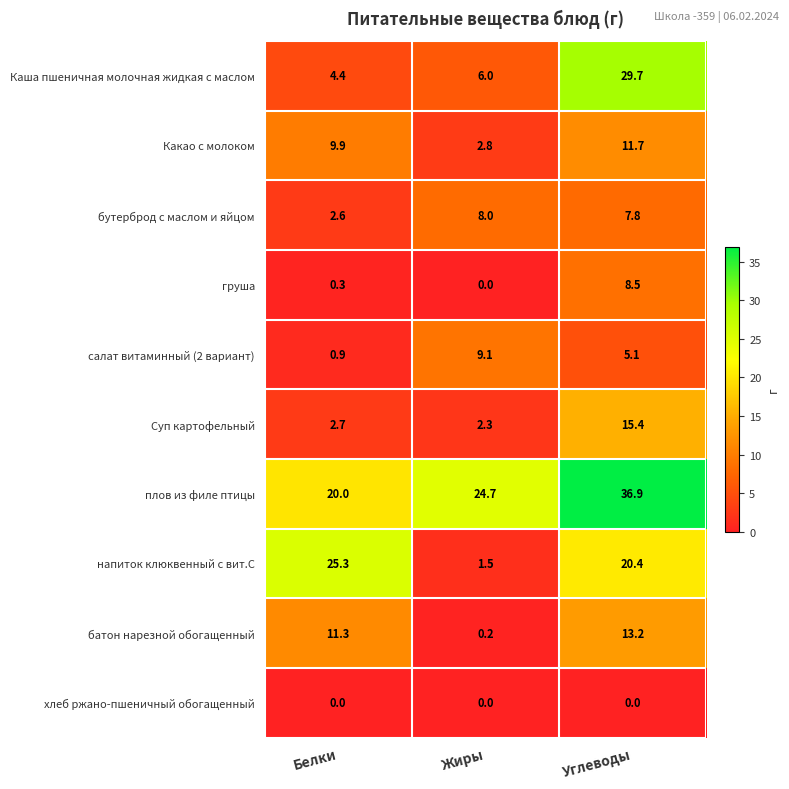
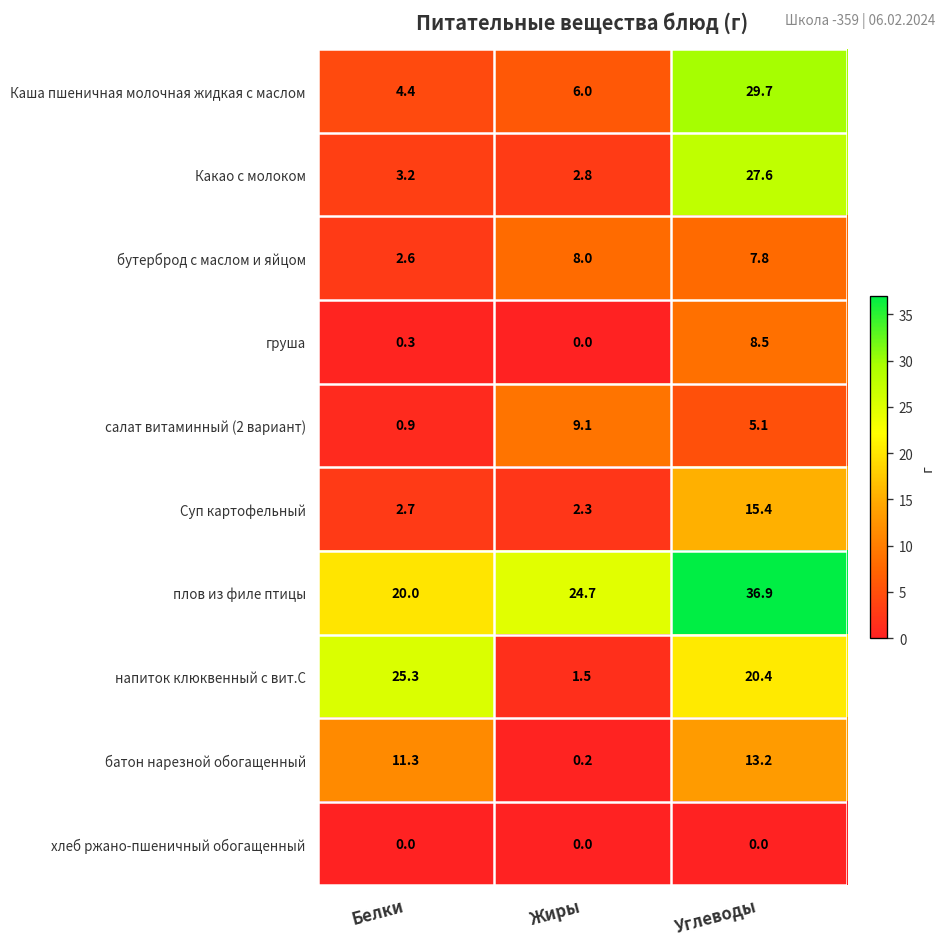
  {
    "Каша пшеничная молочная жидкая с маслом": {
      "Белки": 4.4,
      "Жиры": 6.0,
      "Углеводы": 29.7
    },
    "Какао с молоком": {
-     "Белки": 9.9,
+     "Белки": 3.2,
      "Жиры": 2.8,
-     "Углеводы": 11.7
+     "Углеводы": 27.6
    },
    "бутерброд с маслом и яйцом": {
      "Белки": 2.6,
      "Жиры": 8.0,
      "Углеводы": 7.8
    },
    "груша": {
      "Белки": 0.3,
      "Жиры": 0.0,
      "Углеводы": 8.5
    },
    "салат витаминный (2 вариант)": {
      "Белки": 0.9,
      "Жиры": 9.1,
      "Углеводы": 5.1
    },
    "Суп картофельный": {
      "Белки": 2.7,
      "Жиры": 2.3,
      "Углеводы": 15.4
    },
    "плов из филе птицы": {
      "Белки": 20.0,
      "Жиры": 24.7,
      "Углеводы": 36.9
    },
    "напиток клюквенный с вит.С": {
      "Белки": 25.3,
      "Жиры": 1.5,
      "Углеводы": 20.4
    },
    "батон нарезной обогащенный": {
      "Белки": 11.3,
      "Жиры": 0.2,
      "Углеводы": 13.2
    },
    "хлеб ржано-пшеничный обогащенный": {
      "Белки": 0.0,
      "Жиры": 0.0,
      "Углеводы": 0.0
    }
  }
